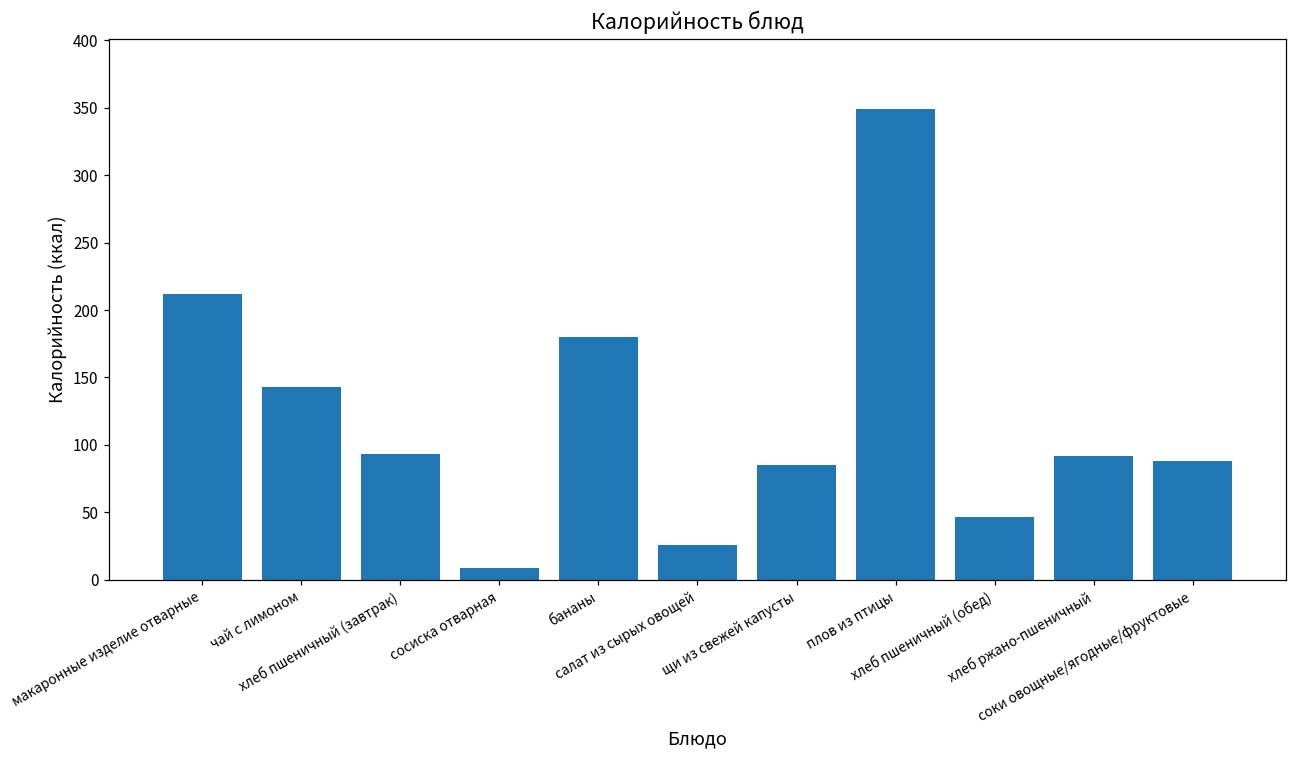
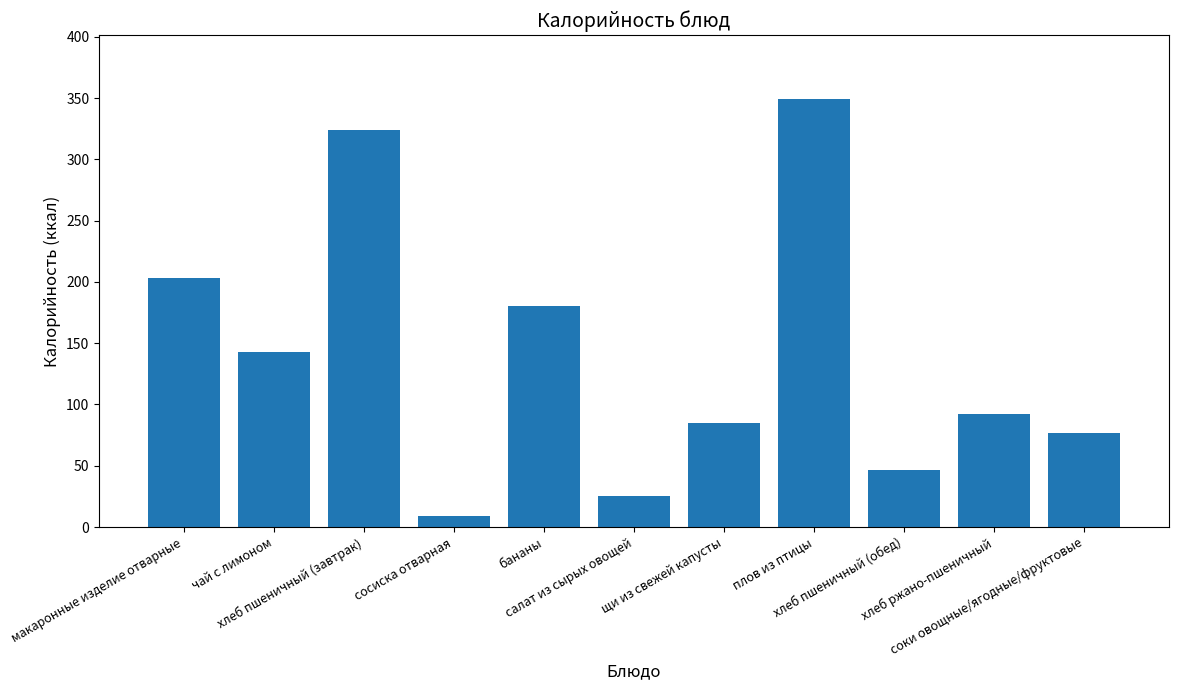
  {
-   "макаронные изделие отварные": 212,
+   "макаронные изделие отварные": 203,
    "чай с лимоном": 143,
-   "хлеб пшеничный (завтрак)": 94,
+   "хлеб пшеничный (завтрак)": 324,
    "сосиска отварная": 9,
    "бананы": 180,
    "салат из сырых овощей": 25,
    "щи из свежей капусты": 85,
    "плов из птицы": 349,
    "хлеб пшеничный (обед)": 47,
    "хлеб ржано-пшеничный": 92,
-   "соки овощные/ягодные/фруктовые": 88
+   "соки овощные/ягодные/фруктовые": 77
  }
